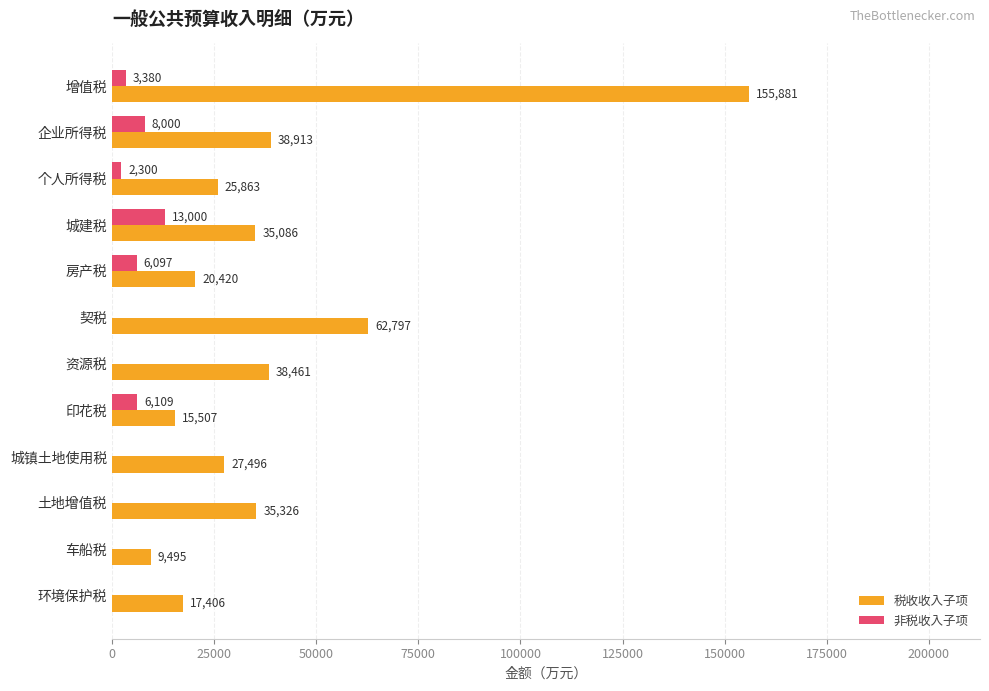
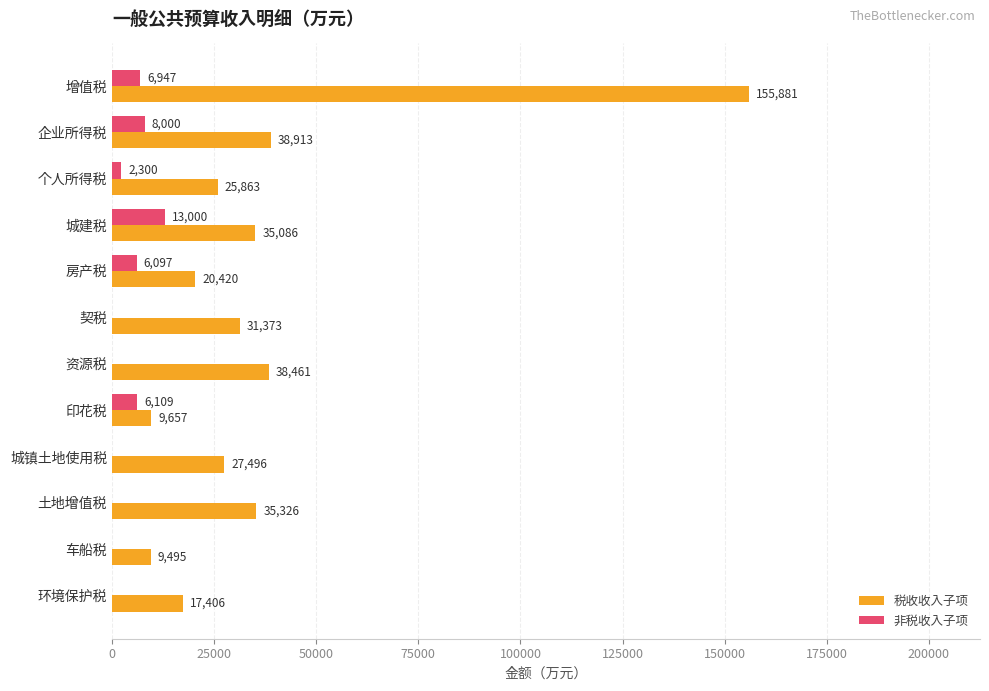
  {
    "税收收入子项": {
      "增值税": "155,881",
      "企业所得税": "38,913",
      "个人所得税": "25,863",
      "城建税": "35,086",
      "房产税": "20,420",
-     "契税": "62,797",
+     "契税": "31,373",
      "资源税": "38,461",
-     "印花税": "15,507",
+     "印花税": "9,657",
      "城镇土地使用税": "27,496",
      "土地增值税": "35,326",
      "车船税": "9,495",
      "环境保护税": "17,406"
    },
    "非税收入子项": {
-     "增值税": "3,380",
+     "增值税": "6,947",
      "企业所得税": "8,000",
      "个人所得税": "2,300",
      "城建税": "13,000",
      "房产税": "6,097",
      "印花税": "6,109"
    }
  }
